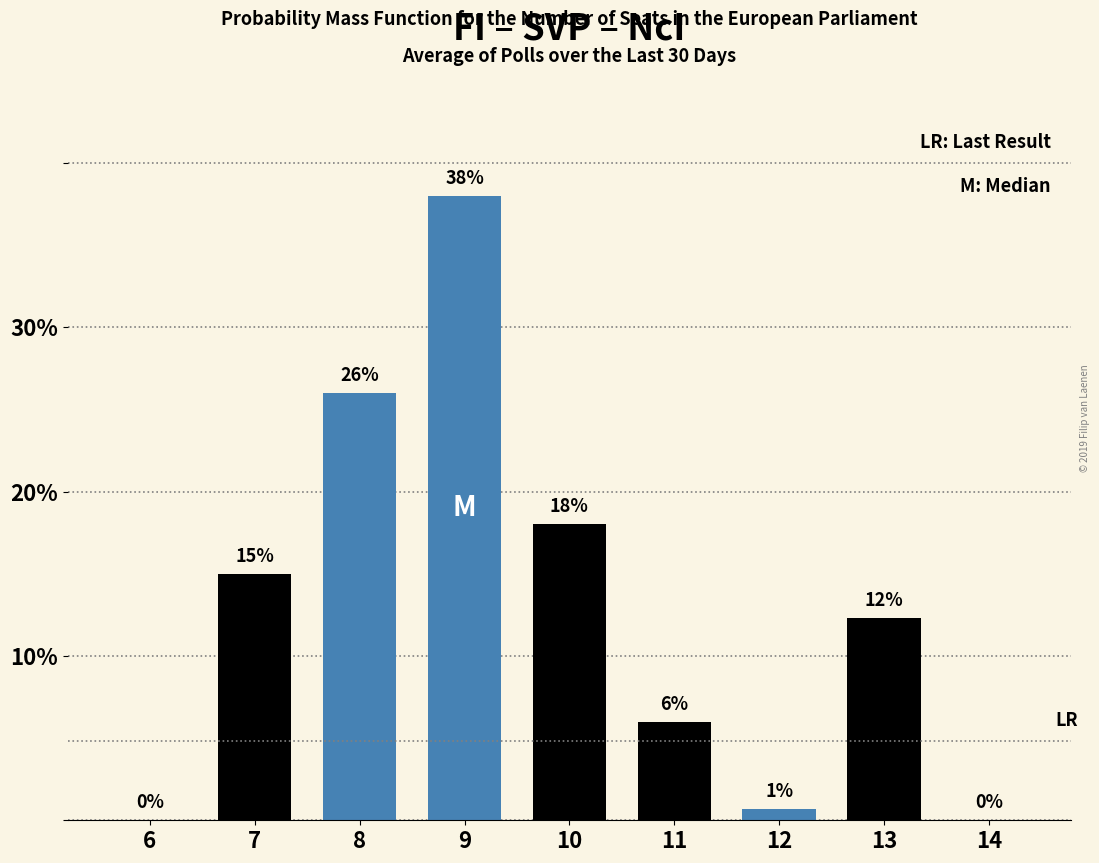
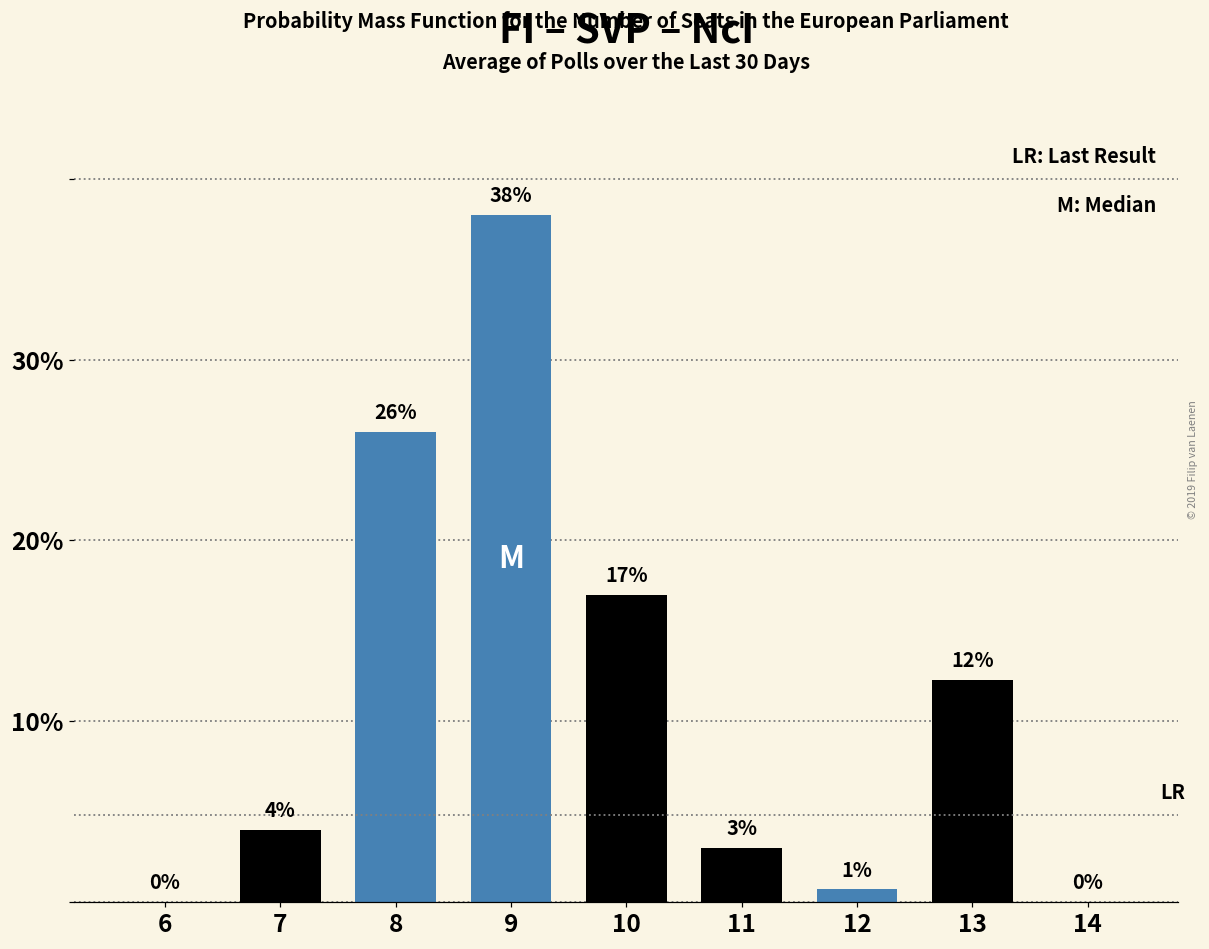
  {
    "6": "0%",
-   "7": "15%",
+   "7": "4%",
    "8": "26%",
    "9": "38%",
-   "10": "18%",
-   "11": "6%",
+   "10": "17%",
+   "11": "3%",
    "12": "1%",
    "13": "12%",
    "14": "0%"
  }
